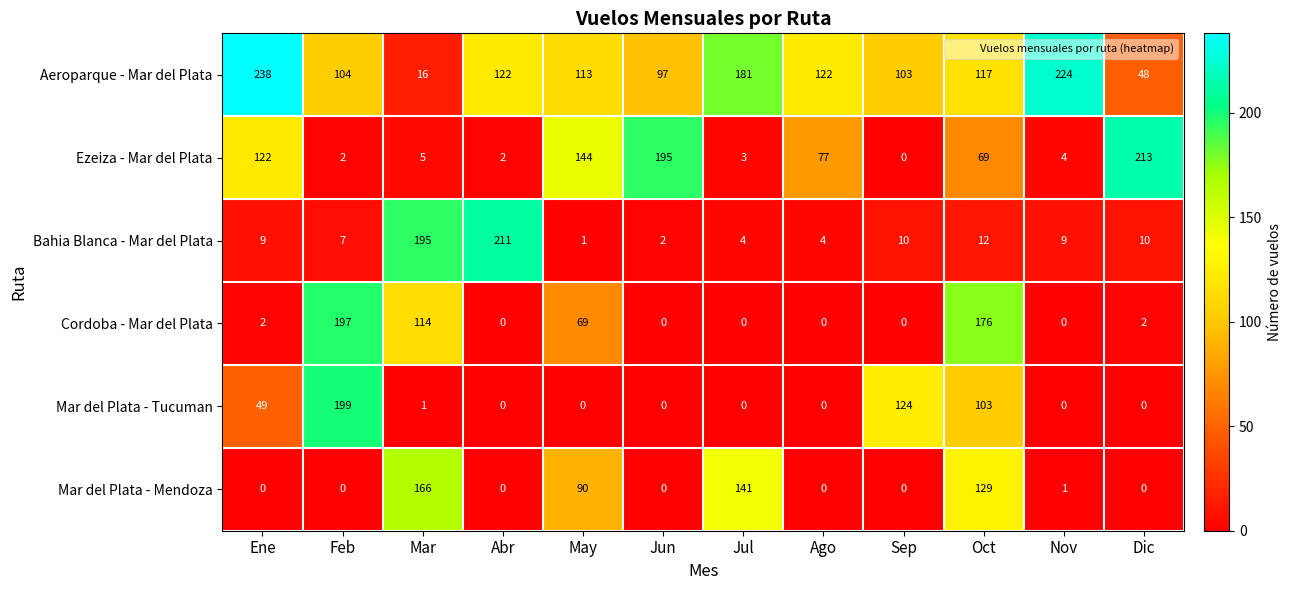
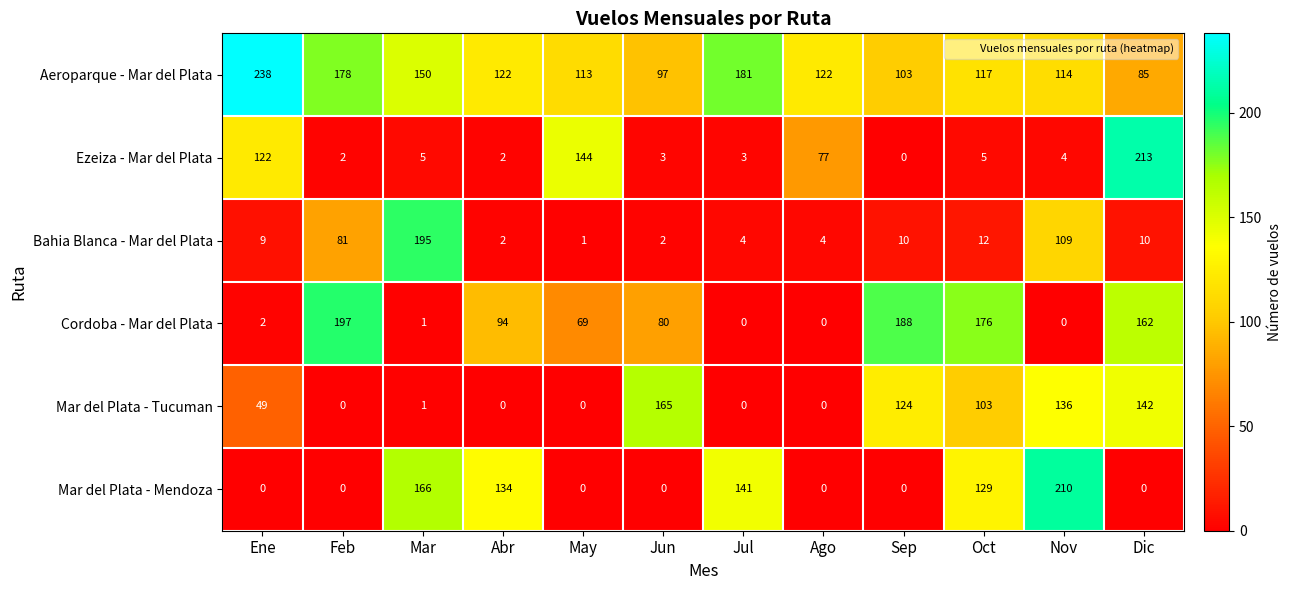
  {
    "Aeroparque - Mar del Plata": {
      "Ene": 238,
-     "Feb": 104,
-     "Mar": 16,
+     "Feb": 178,
+     "Mar": 150,
      "Abr": 122,
      "May": 113,
      "Jun": 97,
      "Jul": 181,
      "Ago": 122,
      "Sep": 103,
      "Oct": 117,
-     "Nov": 224,
-     "Dic": 48
+     "Nov": 114,
+     "Dic": 85
    },
    "Ezeiza - Mar del Plata": {
      "Ene": 122,
      "Feb": 2,
      "Mar": 5,
      "Abr": 2,
      "May": 144,
-     "Jun": 195,
+     "Jun": 3,
      "Jul": 3,
      "Ago": 77,
      "Sep": 0,
-     "Oct": 69,
+     "Oct": 5,
      "Nov": 4,
      "Dic": 213
    },
    "Bahia Blanca - Mar del Plata": {
      "Ene": 9,
-     "Feb": 7,
+     "Feb": 81,
      "Mar": 195,
-     "Abr": 211,
+     "Abr": 2,
      "May": 1,
      "Jun": 2,
      "Jul": 4,
      "Ago": 4,
      "Sep": 10,
      "Oct": 12,
-     "Nov": 9,
+     "Nov": 109,
      "Dic": 10
    },
    "Cordoba - Mar del Plata": {
      "Ene": 2,
      "Feb": 197,
-     "Mar": 114,
-     "Abr": 0,
+     "Mar": 1,
+     "Abr": 94,
      "May": 69,
-     "Jun": 0,
+     "Jun": 80,
      "Jul": 0,
      "Ago": 0,
-     "Sep": 0,
+     "Sep": 188,
      "Oct": 176,
      "Nov": 0,
-     "Dic": 2
+     "Dic": 162
    },
    "Mar del Plata - Tucuman": {
      "Ene": 49,
-     "Feb": 199,
+     "Feb": 0,
      "Mar": 1,
      "Abr": 0,
      "May": 0,
-     "Jun": 0,
+     "Jun": 165,
      "Jul": 0,
      "Ago": 0,
      "Sep": 124,
      "Oct": 103,
-     "Nov": 0,
-     "Dic": 0
+     "Nov": 136,
+     "Dic": 142
    },
    "Mar del Plata - Mendoza": {
      "Ene": 0,
      "Feb": 0,
      "Mar": 166,
-     "Abr": 0,
-     "May": 90,
+     "Abr": 134,
+     "May": 0,
      "Jun": 0,
      "Jul": 141,
      "Ago": 0,
      "Sep": 0,
      "Oct": 129,
-     "Nov": 1,
+     "Nov": 210,
      "Dic": 0
    }
  }
